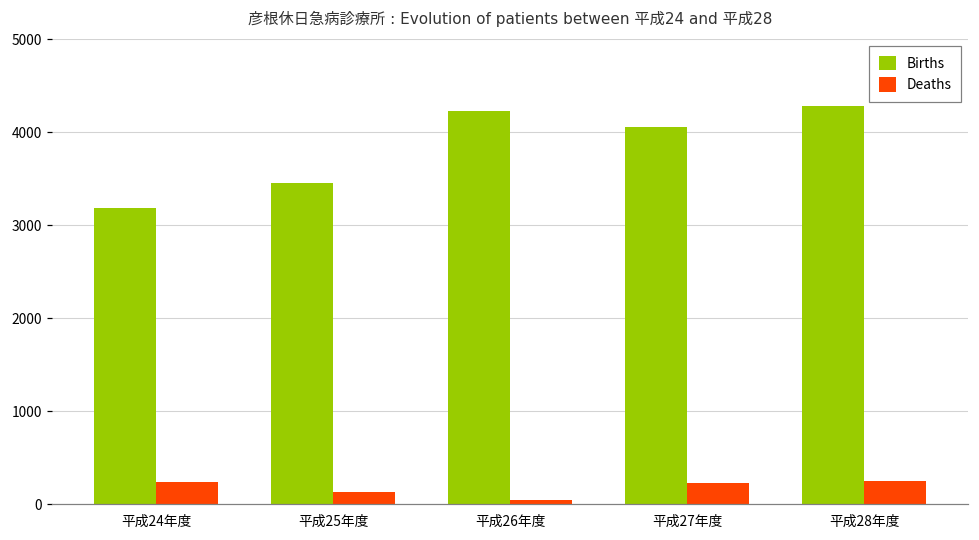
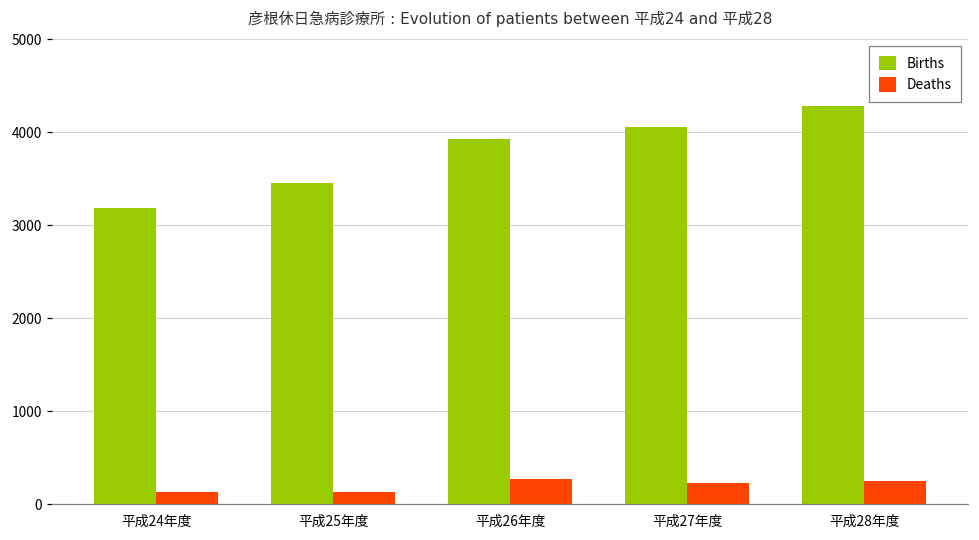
  {
    "Births": {
      "平成24年度": 3200,
      "平成25年度": 3500,
-     "平成26年度": 4200,
+     "平成26年度": 3900,
      "平成27年度": 4100,
      "平成28年度": 4300
    },
    "Deaths": {
-     "平成24年度": 200,
+     "平成24年度": 100,
      "平成25年度": 100,
-     "平成26年度": 0,
+     "平成26年度": 300,
      "平成27年度": 200,
      "平成28年度": 200
    }
  }
